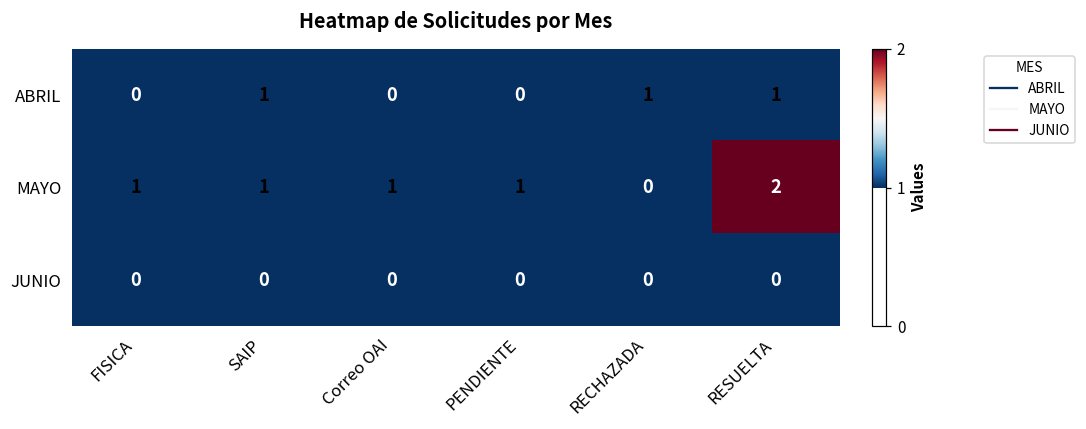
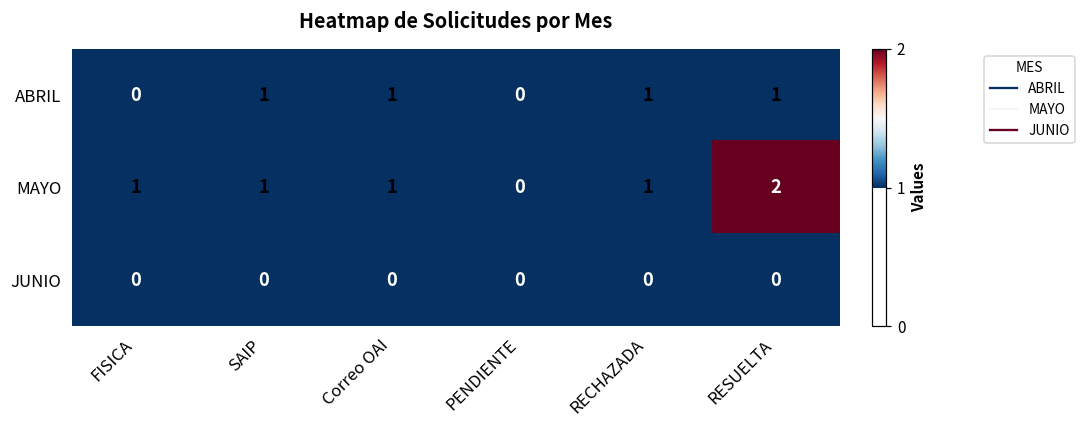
  {
    "ABRIL": {
      "FISICA": 0,
      "SAIP": 1,
-     "Correo OAI": 0,
+     "Correo OAI": 1,
      "PENDIENTE": 0,
      "RECHAZADA": 1,
      "RESUELTA": 1
    },
    "MAYO": {
      "FISICA": 1,
      "SAIP": 1,
      "Correo OAI": 1,
-     "PENDIENTE": 1,
-     "RECHAZADA": 0,
+     "PENDIENTE": 0,
+     "RECHAZADA": 1,
      "RESUELTA": 2
    },
    "JUNIO": {
      "FISICA": 0,
      "SAIP": 0,
      "Correo OAI": 0,
      "PENDIENTE": 0,
      "RECHAZADA": 0,
      "RESUELTA": 0
    }
  }
